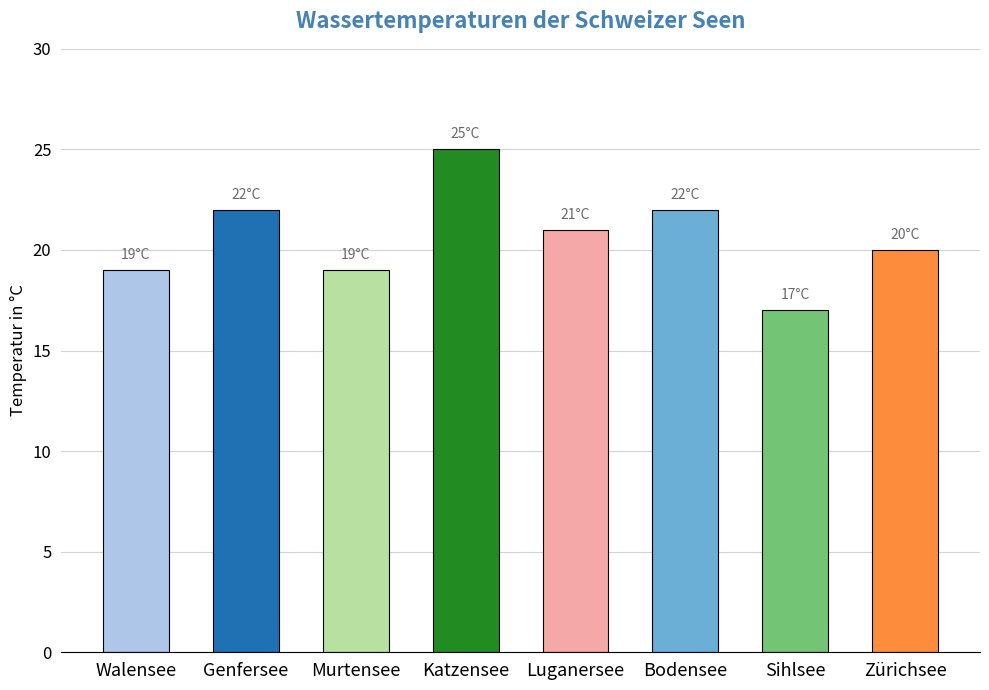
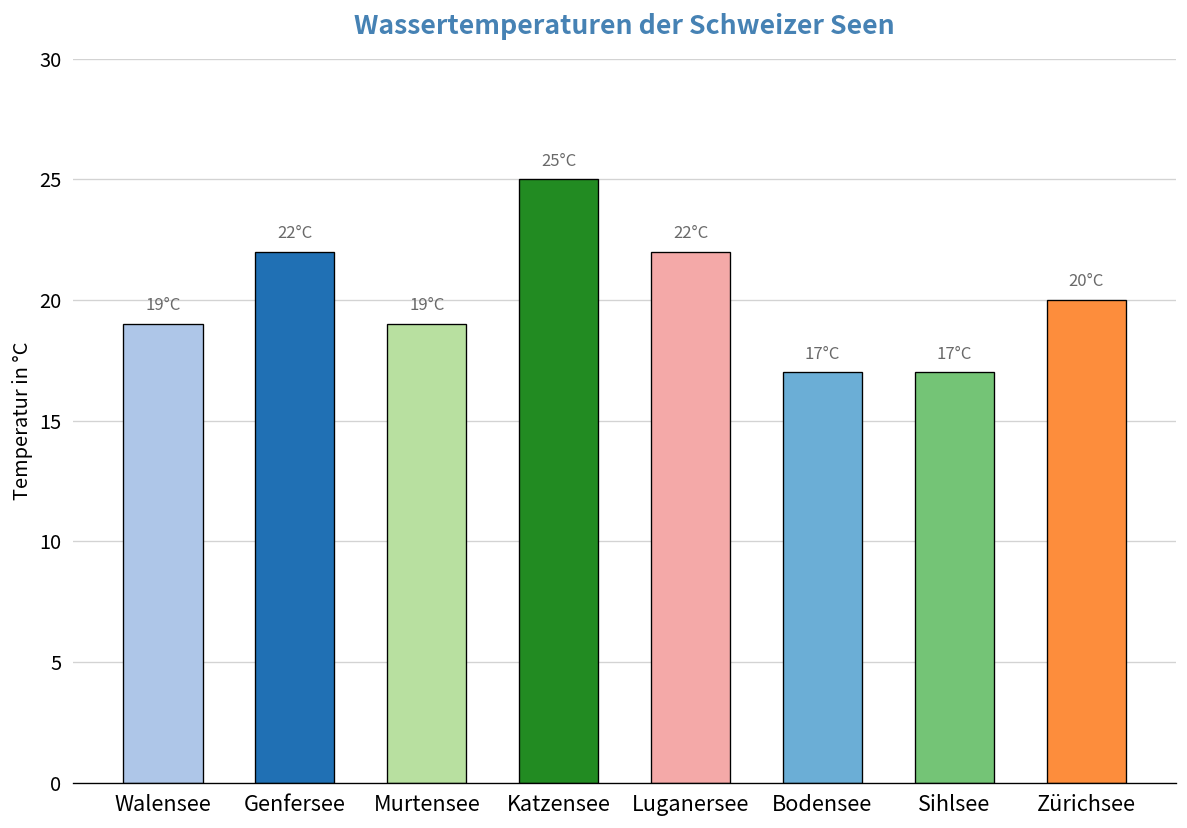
  {
    "Walensee": "19°C",
    "Genfersee": "22°C",
    "Murtensee": "19°C",
    "Katzensee": "25°C",
-   "Luganersee": "21°C",
-   "Bodensee": "22°C",
+   "Luganersee": "22°C",
+   "Bodensee": "17°C",
    "Sihlsee": "17°C",
    "Zürichsee": "20°C"
  }
